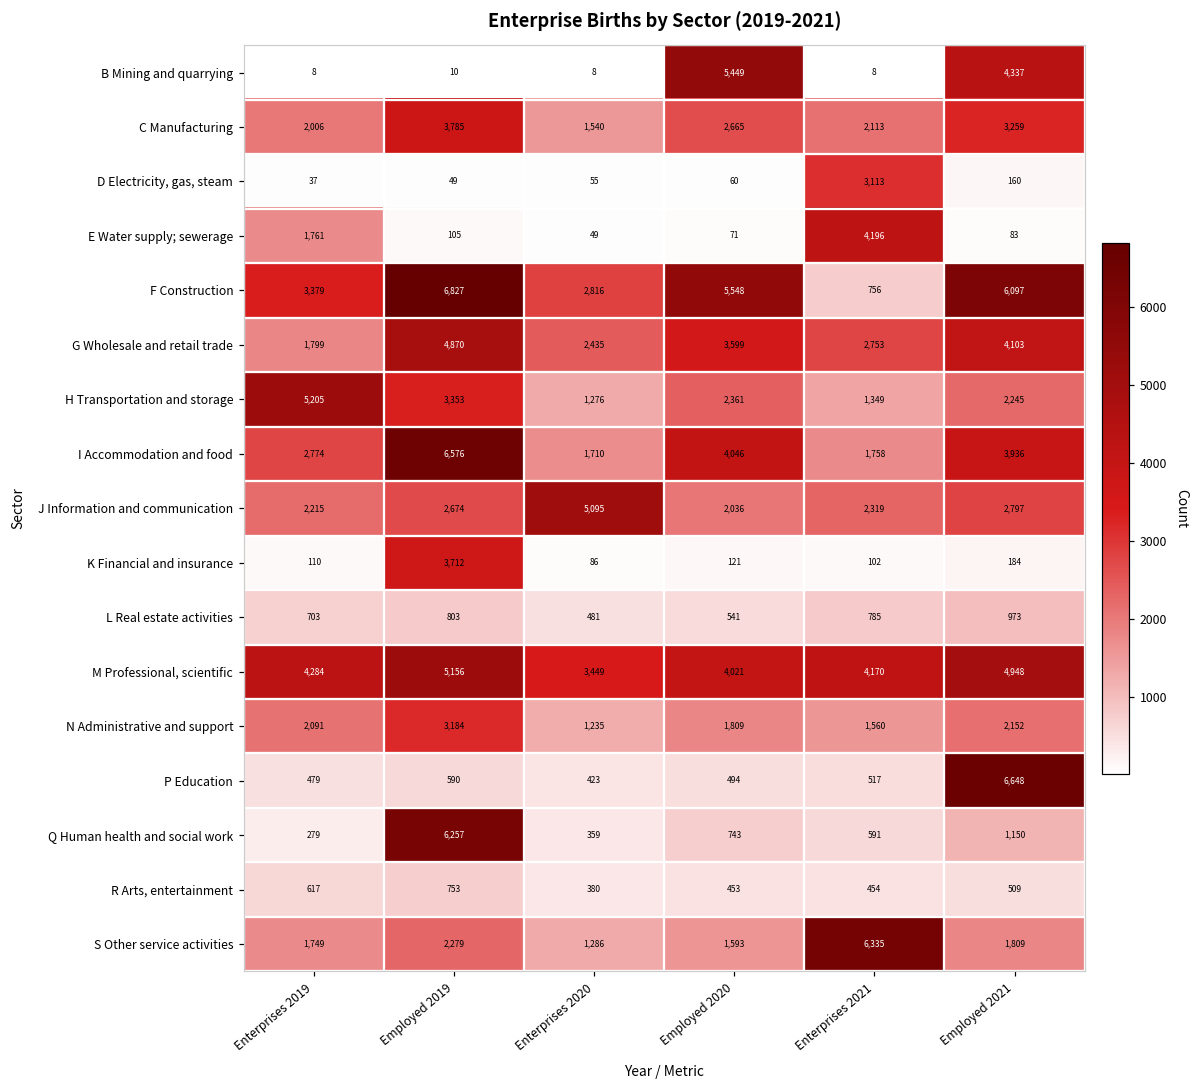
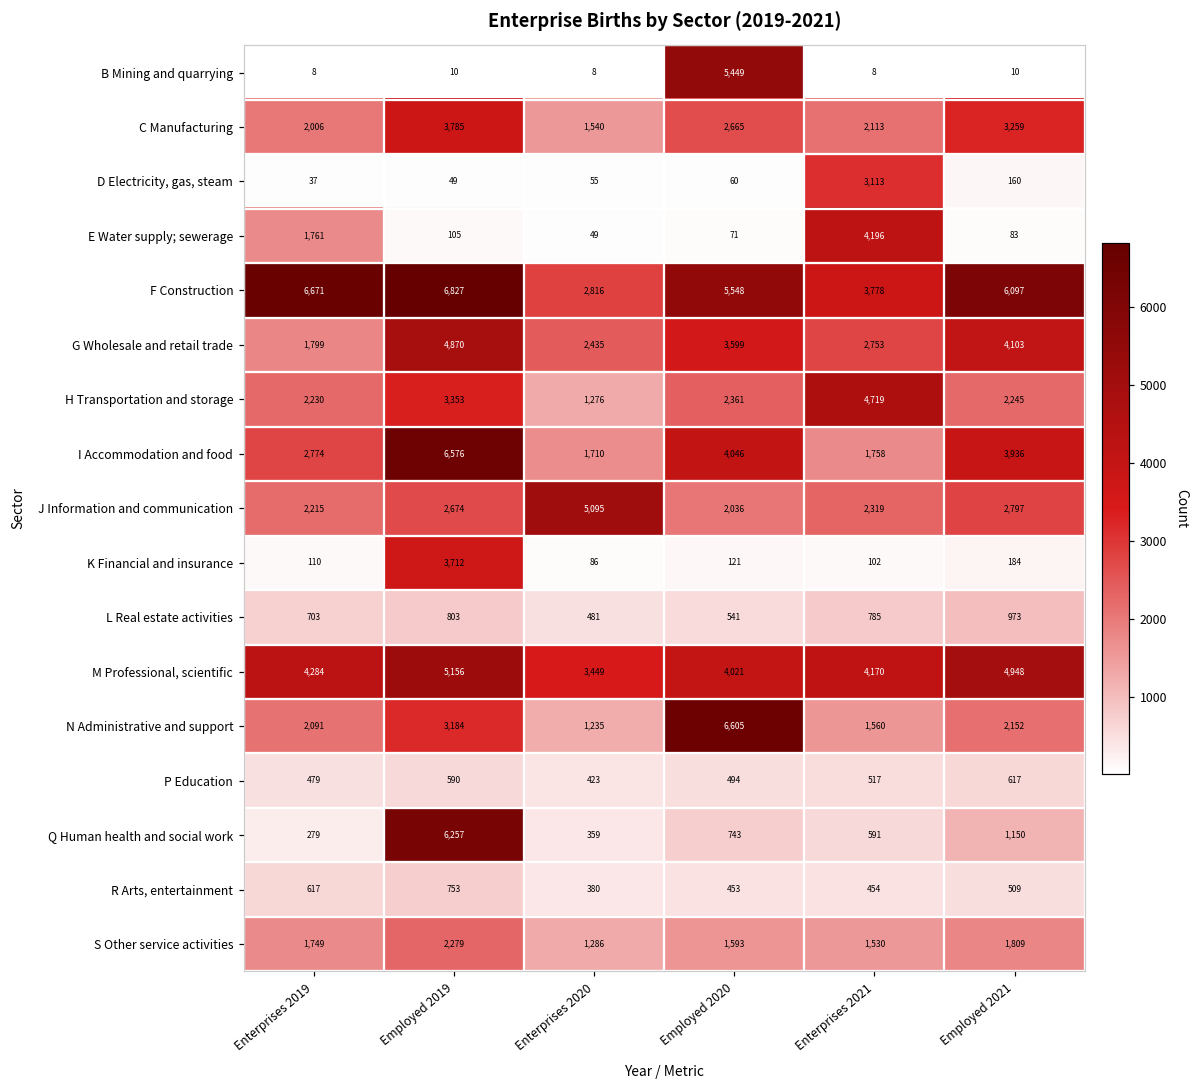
  {
    "B Mining and quarrying": {
      "Enterprises 2019": "8",
      "Employed 2019": "10",
      "Enterprises 2020": "8",
      "Employed 2020": "5,449",
      "Enterprises 2021": "8",
-     "Employed 2021": "4,337"
+     "Employed 2021": "10"
    },
    "C Manufacturing": {
      "Enterprises 2019": "2,006",
      "Employed 2019": "3,785",
      "Enterprises 2020": "1,540",
      "Employed 2020": "2,665",
      "Enterprises 2021": "2,113",
      "Employed 2021": "3,259"
    },
    "D Electricity, gas, steam": {
      "Enterprises 2019": "37",
      "Employed 2019": "49",
      "Enterprises 2020": "55",
      "Employed 2020": "60",
      "Enterprises 2021": "3,113",
      "Employed 2021": "160"
    },
    "E Water supply; sewerage": {
      "Enterprises 2019": "1,761",
      "Employed 2019": "105",
      "Enterprises 2020": "49",
      "Employed 2020": "71",
      "Enterprises 2021": "4,196",
      "Employed 2021": "83"
    },
    "F Construction": {
-     "Enterprises 2019": "3,379",
+     "Enterprises 2019": "6,671",
      "Employed 2019": "6,827",
      "Enterprises 2020": "2,816",
      "Employed 2020": "5,548",
-     "Enterprises 2021": "756",
+     "Enterprises 2021": "3,778",
      "Employed 2021": "6,097"
    },
    "G Wholesale and retail trade": {
      "Enterprises 2019": "1,799",
      "Employed 2019": "4,870",
      "Enterprises 2020": "2,435",
      "Employed 2020": "3,599",
      "Enterprises 2021": "2,753",
      "Employed 2021": "4,103"
    },
    "H Transportation and storage": {
-     "Enterprises 2019": "5,205",
+     "Enterprises 2019": "2,230",
      "Employed 2019": "3,353",
      "Enterprises 2020": "1,276",
      "Employed 2020": "2,361",
-     "Enterprises 2021": "1,349",
+     "Enterprises 2021": "4,719",
      "Employed 2021": "2,245"
    },
    "I Accommodation and food": {
      "Enterprises 2019": "2,774",
      "Employed 2019": "6,576",
      "Enterprises 2020": "1,710",
      "Employed 2020": "4,046",
      "Enterprises 2021": "1,758",
      "Employed 2021": "3,936"
    },
    "J Information and communication": {
      "Enterprises 2019": "2,215",
      "Employed 2019": "2,674",
      "Enterprises 2020": "5,095",
      "Employed 2020": "2,036",
      "Enterprises 2021": "2,319",
      "Employed 2021": "2,797"
    },
    "K Financial and insurance": {
      "Enterprises 2019": "110",
      "Employed 2019": "3,712",
      "Enterprises 2020": "86",
      "Employed 2020": "121",
      "Enterprises 2021": "102",
      "Employed 2021": "184"
    },
    "L Real estate activities": {
      "Enterprises 2019": "703",
      "Employed 2019": "803",
      "Enterprises 2020": "481",
      "Employed 2020": "541",
      "Enterprises 2021": "785",
      "Employed 2021": "973"
    },
    "M Professional, scientific": {
      "Enterprises 2019": "4,284",
      "Employed 2019": "5,156",
      "Enterprises 2020": "3,449",
      "Employed 2020": "4,021",
      "Enterprises 2021": "4,170",
      "Employed 2021": "4,948"
    },
    "N Administrative and support": {
      "Enterprises 2019": "2,091",
      "Employed 2019": "3,184",
      "Enterprises 2020": "1,235",
-     "Employed 2020": "1,809",
+     "Employed 2020": "6,605",
      "Enterprises 2021": "1,560",
      "Employed 2021": "2,152"
    },
    "P Education": {
      "Enterprises 2019": "479",
      "Employed 2019": "590",
      "Enterprises 2020": "423",
      "Employed 2020": "494",
      "Enterprises 2021": "517",
-     "Employed 2021": "6,648"
+     "Employed 2021": "617"
    },
    "Q Human health and social work": {
      "Enterprises 2019": "279",
      "Employed 2019": "6,257",
      "Enterprises 2020": "359",
      "Employed 2020": "743",
      "Enterprises 2021": "591",
      "Employed 2021": "1,150"
    },
    "R Arts, entertainment": {
      "Enterprises 2019": "617",
      "Employed 2019": "753",
      "Enterprises 2020": "380",
      "Employed 2020": "453",
      "Enterprises 2021": "454",
      "Employed 2021": "509"
    },
    "S Other service activities": {
      "Enterprises 2019": "1,749",
      "Employed 2019": "2,279",
      "Enterprises 2020": "1,286",
      "Employed 2020": "1,593",
-     "Enterprises 2021": "6,335",
+     "Enterprises 2021": "1,530",
      "Employed 2021": "1,809"
    }
  }
